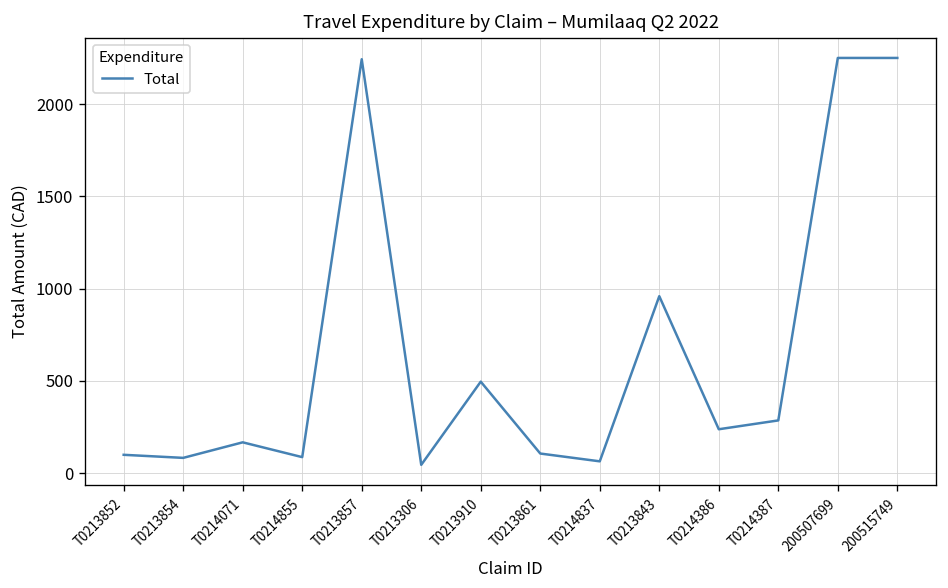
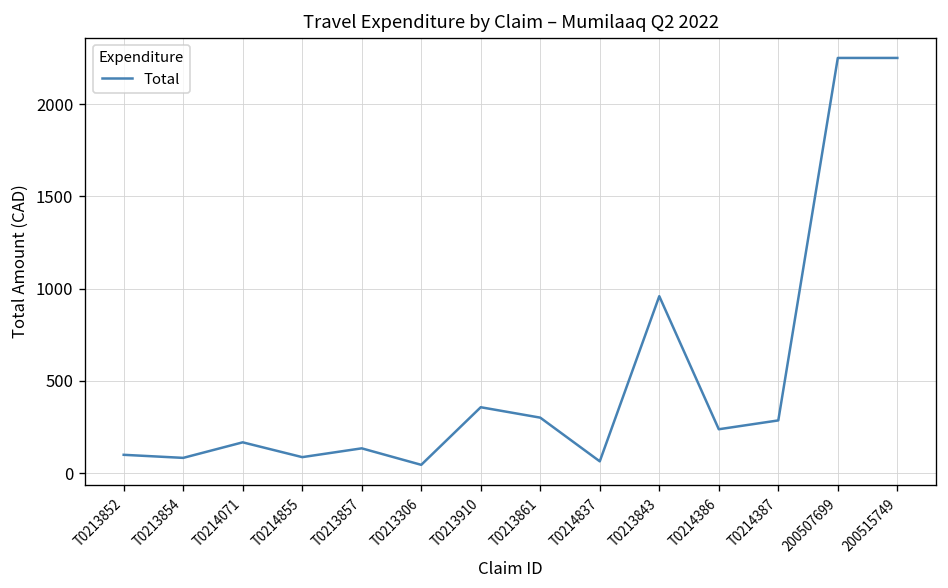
  {
    "T0213852": 100,
    "T0213854": 80,
    "T0214071": 170,
    "T0214855": 90,
-   "T0213857": 2240,
+   "T0213857": 130,
    "T0213306": 40,
-   "T0213910": 500,
-   "T0213861": 110,
+   "T0213910": 360,
+   "T0213861": 300,
    "T0214837": 60,
    "T0213843": 960,
    "T0214386": 240,
    "T0214387": 290,
    "200507699": 2250,
    "200515749": 2250
  }
